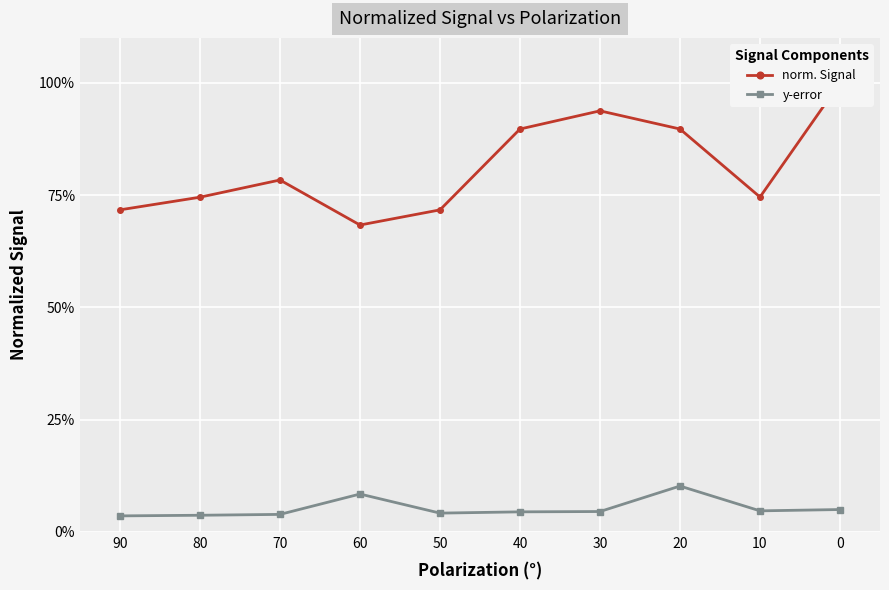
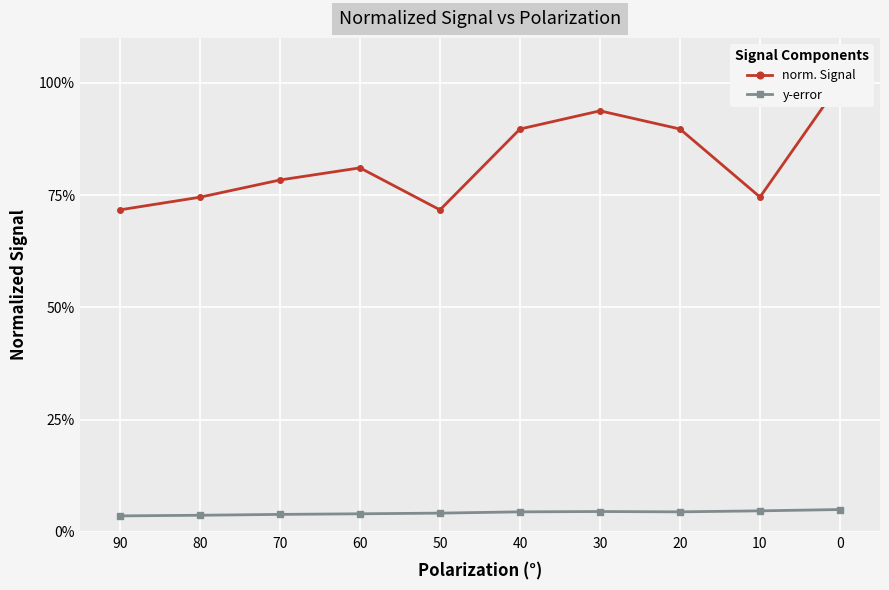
  {
    "norm. Signal": {
      "90": "72%",
      "80": "75%",
      "70": "78%",
-     "60": "68%",
+     "60": "81%",
      "50": "72%",
      "40": "90%",
      "30": "94%",
      "20": "90%",
      "10": "75%"
    },
    "y-error": {
      "90": "4%",
      "80": "4%",
      "70": "4%",
-     "60": "8%",
+     "60": "4%",
      "50": "4%",
      "40": "4%",
      "30": "5%",
-     "20": "10%",
+     "20": "4%",
      "10": "5%",
      "0": "5%"
    }
  }
